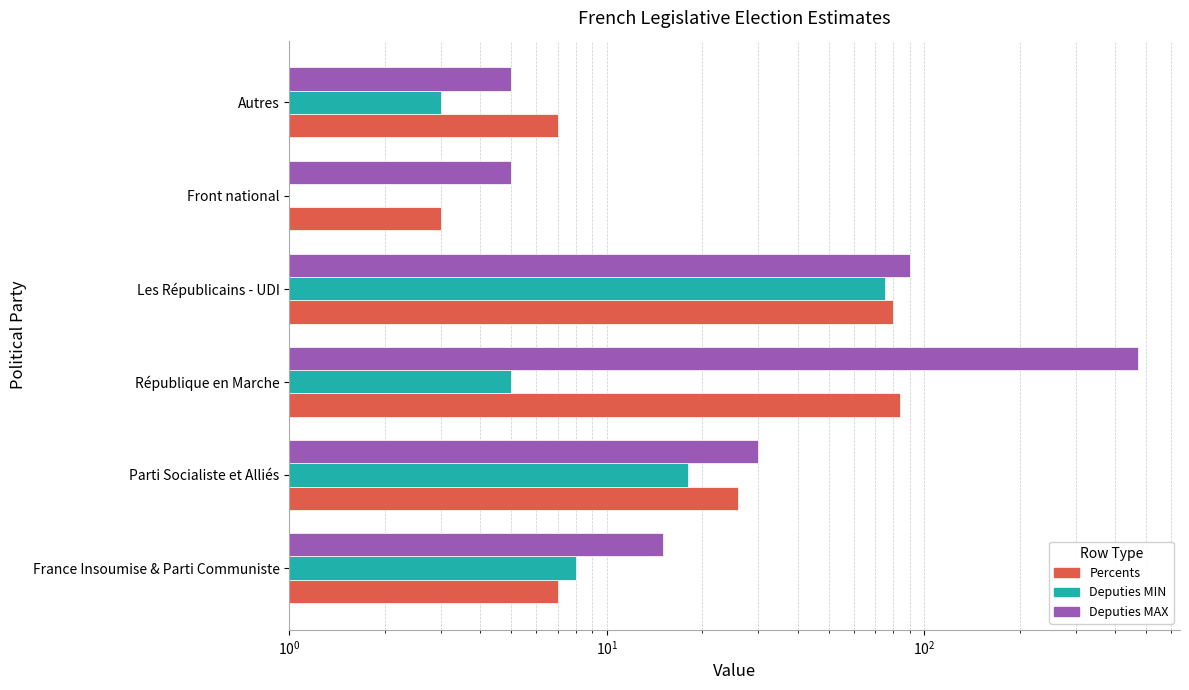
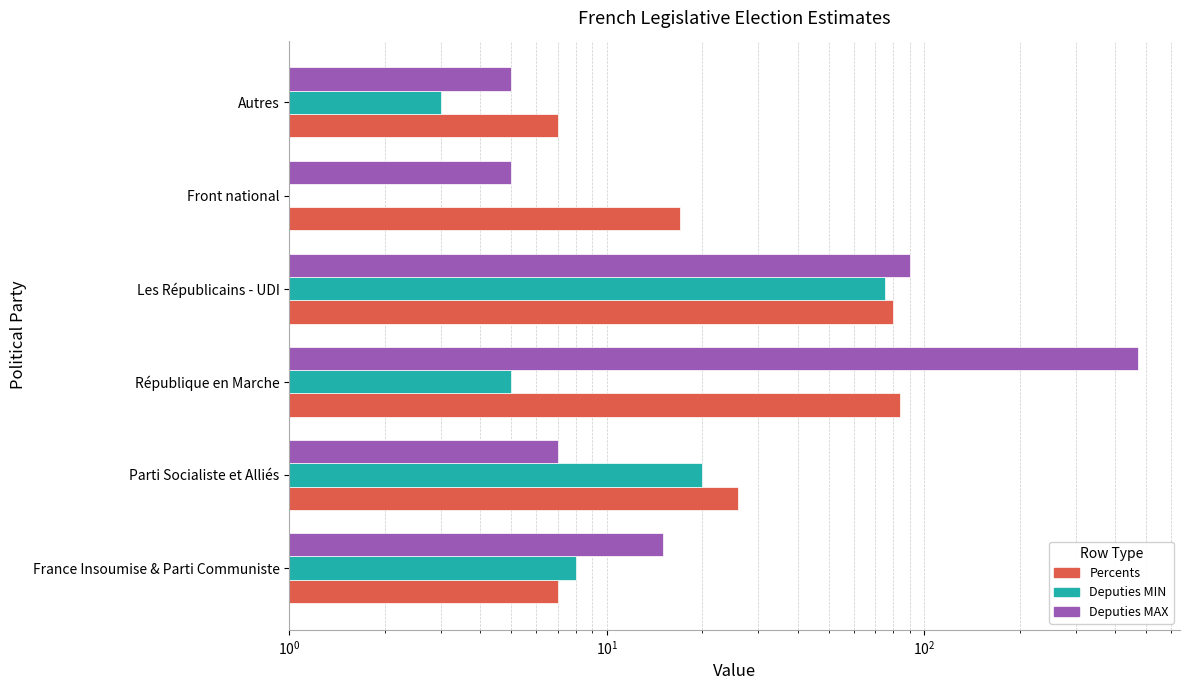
  {
    "Percents": {
      "Autres": 7,
-     "Front national": 3,
+     "Front national": 17,
      "Les Républicains - UDI": 80,
      "République en Marche": 84,
      "Parti Socialiste et Alliés": 26,
      "France Insoumise & Parti Communiste": 7
    },
    "Deputies MIN": {
      "Autres": 3,
      "Front national": 1,
      "Les Républicains - UDI": 75,
      "République en Marche": 5,
-     "Parti Socialiste et Alliés": 18,
+     "Parti Socialiste et Alliés": 20,
      "France Insoumise & Parti Communiste": 8
    },
    "Deputies MAX": {
      "Autres": 5,
      "Front national": 5,
      "Les Républicains - UDI": 90,
      "République en Marche": 470,
-     "Parti Socialiste et Alliés": 30,
+     "Parti Socialiste et Alliés": 7,
      "France Insoumise & Parti Communiste": 15
    }
  }
